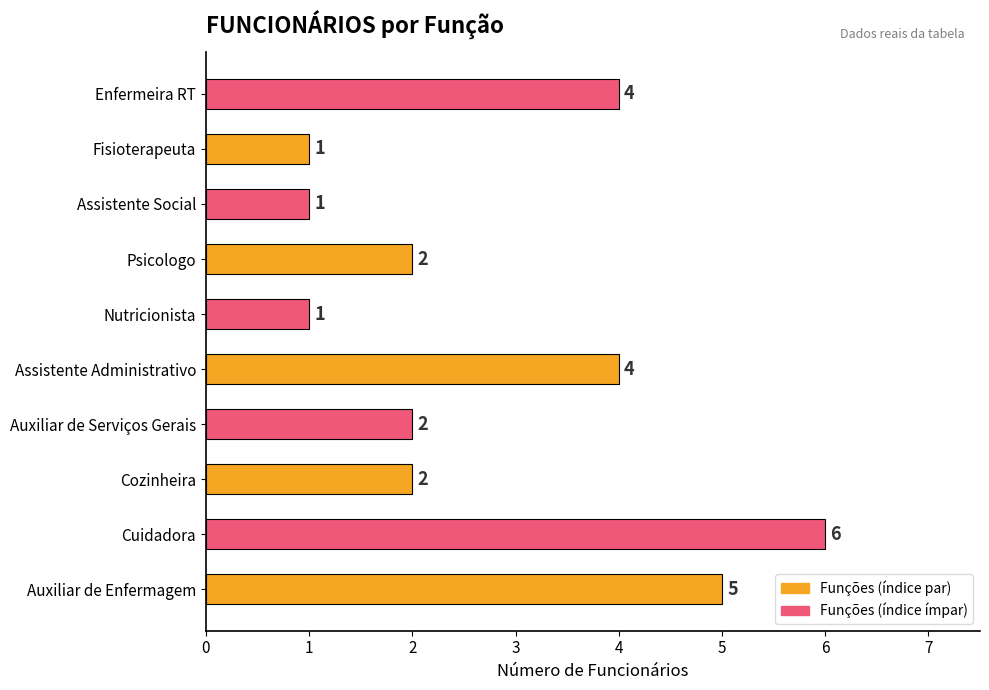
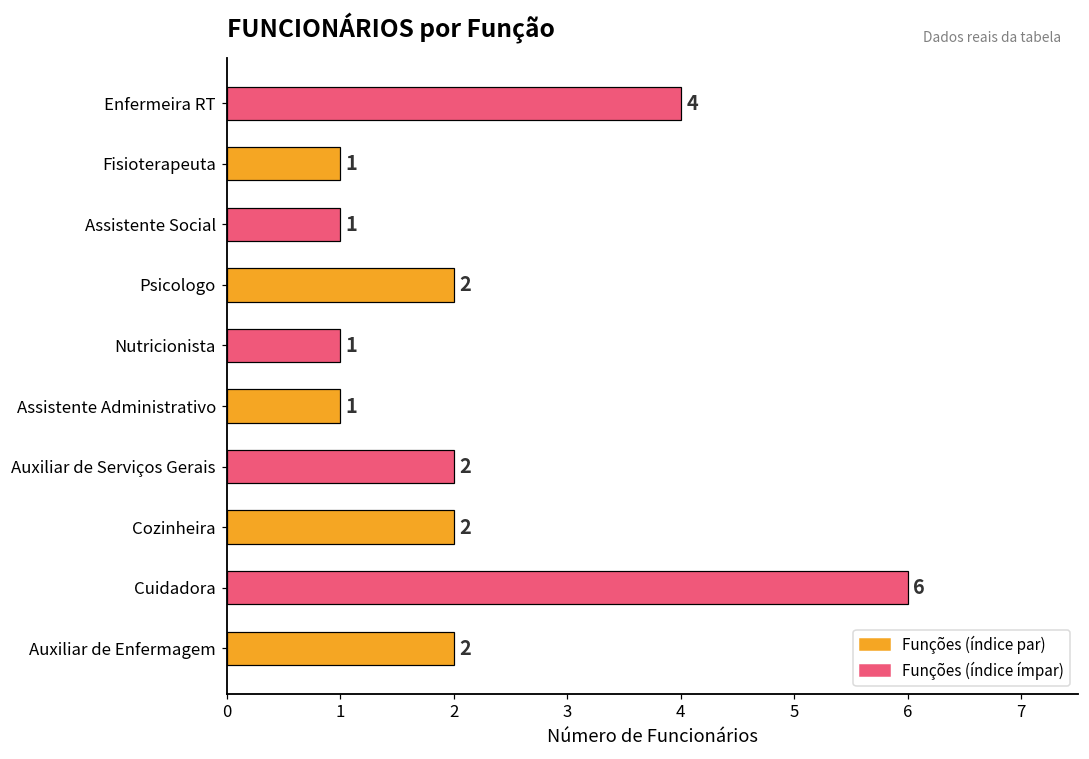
  {
    "Enfermeira RT": 4,
    "Fisioterapeuta": 1,
    "Assistente Social": 1,
    "Psicologo": 2,
    "Nutricionista": 1,
-   "Assistente Administrativo": 4,
+   "Assistente Administrativo": 1,
    "Auxiliar de Serviços Gerais": 2,
    "Cozinheira": 2,
    "Cuidadora": 6,
-   "Auxiliar de Enfermagem": 5
+   "Auxiliar de Enfermagem": 2
  }
